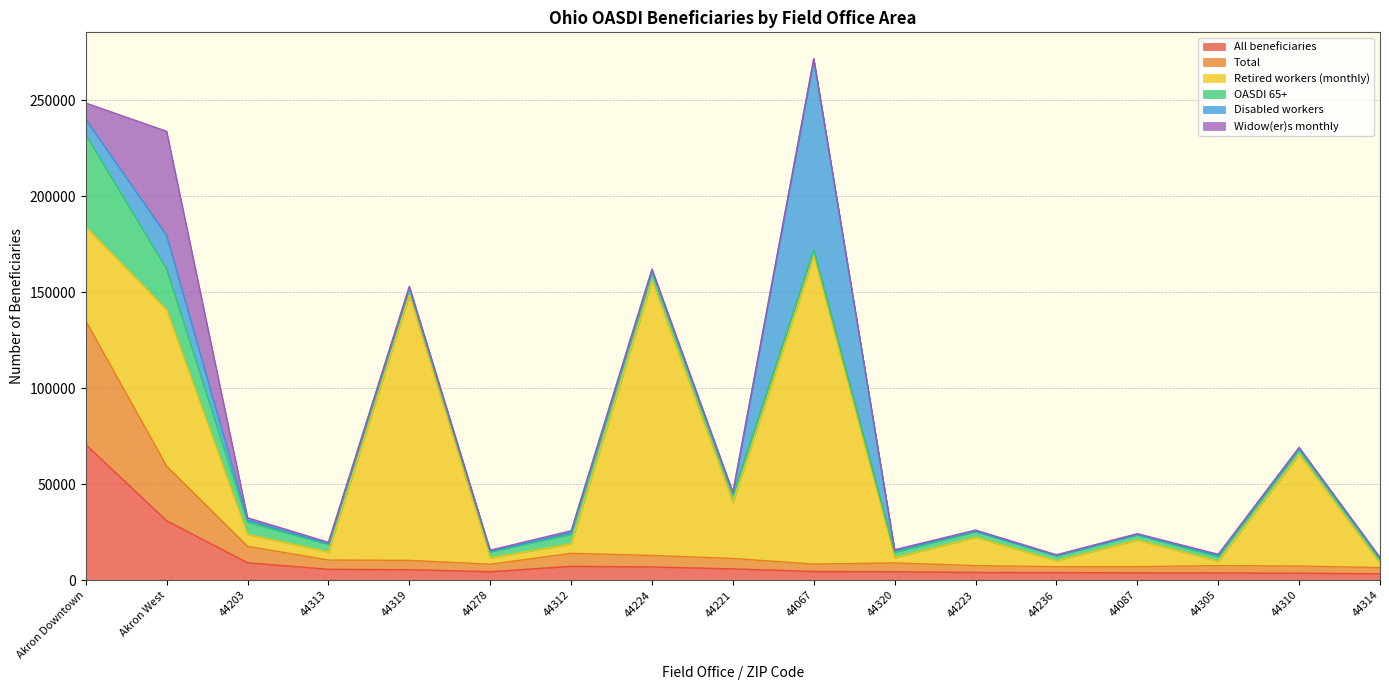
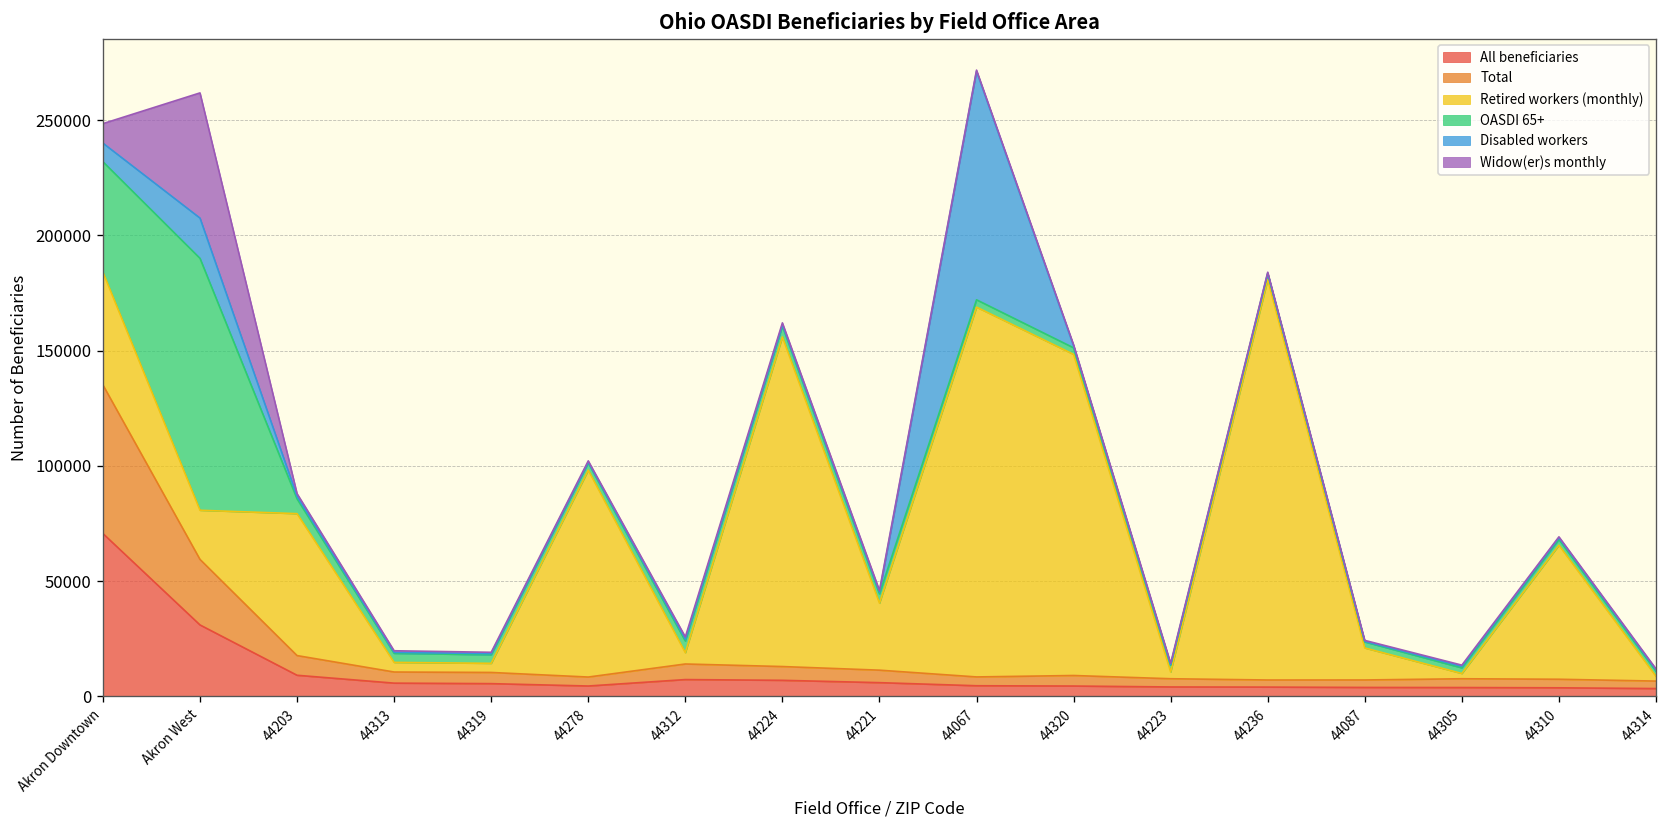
  {
    "Retired workers (monthly)": {
      "Akron Downtown": 49000,
-     "Akron West": 81000,
-     "44203": 6000,
+     "Akron West": 21000,
+     "44203": 62000,
      "44313": 4000,
-     "44319": 138000,
-     "44278": 3000,
+     "44319": 4000,
+     "44278": 90000,
      "44312": 5000,
      "44224": 143000,
      "44221": 29000,
      "44067": 160000,
-     "44320": 3000,
-     "44223": 15000,
-     "44236": 3000,
+     "44320": 139000,
+     "44223": 3000,
+     "44236": 174000,
      "44087": 14000,
      "44305": 2000,
      "44310": 58000,
      "44314": 2000
    },
    "OASDI 65+": {
      "Akron Downtown": 48000,
-     "Akron West": 21000,
+     "Akron West": 109000,
      "44067": 3000
    },
    "Disabled workers": {
      "Akron Downtown": 8000,
      "Akron West": 17000
    },
    "Widow(er)s monthly": {
      "Akron Downtown": 8000,
      "Akron West": 54000
    }
  }
